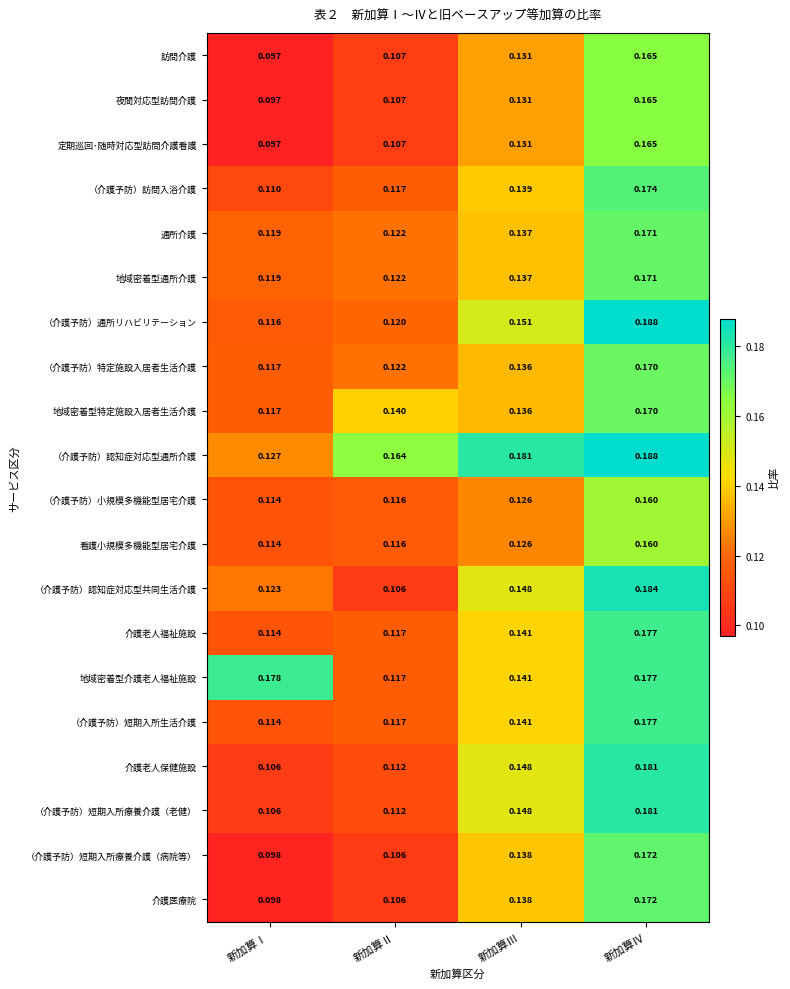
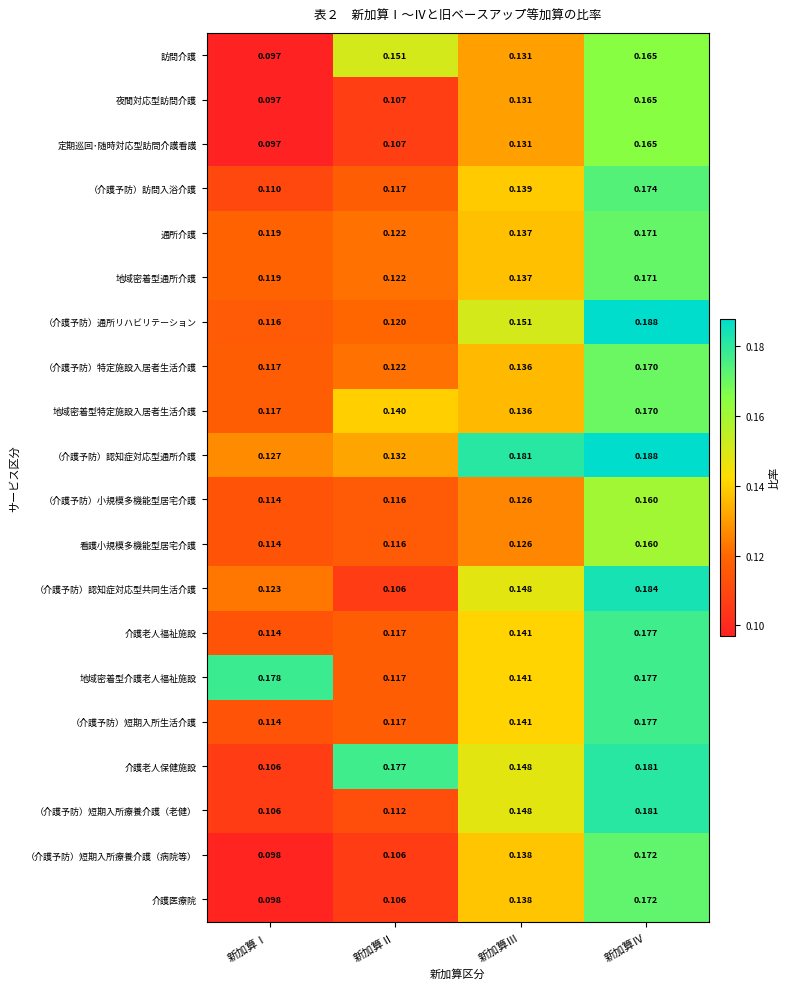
  {
    "訪問介護": {
      "新加算Ⅰ": 0.097,
-     "新加算Ⅱ": 0.107,
+     "新加算Ⅱ": 0.151,
      "新加算Ⅲ": 0.131,
      "新加算Ⅳ": 0.165
    },
    "夜間対応型訪問介護": {
      "新加算Ⅰ": 0.097,
      "新加算Ⅱ": 0.107,
      "新加算Ⅲ": 0.131,
      "新加算Ⅳ": 0.165
    },
    "定期巡回･随時対応型訪問介護看護": {
      "新加算Ⅰ": 0.097,
      "新加算Ⅱ": 0.107,
      "新加算Ⅲ": 0.131,
      "新加算Ⅳ": 0.165
    },
    "（介護予防）訪問入浴介護": {
      "新加算Ⅰ": 0.110,
      "新加算Ⅱ": 0.117,
      "新加算Ⅲ": 0.139,
      "新加算Ⅳ": 0.174
    },
    "通所介護": {
      "新加算Ⅰ": 0.119,
      "新加算Ⅱ": 0.122,
      "新加算Ⅲ": 0.137,
      "新加算Ⅳ": 0.171
    },
    "地域密着型通所介護": {
      "新加算Ⅰ": 0.119,
      "新加算Ⅱ": 0.122,
      "新加算Ⅲ": 0.137,
      "新加算Ⅳ": 0.171
    },
    "（介護予防）通所リハビリテーション": {
      "新加算Ⅰ": 0.116,
      "新加算Ⅱ": 0.120,
      "新加算Ⅲ": 0.151,
      "新加算Ⅳ": 0.188
    },
    "（介護予防）特定施設入居者生活介護": {
      "新加算Ⅰ": 0.117,
      "新加算Ⅱ": 0.122,
      "新加算Ⅲ": 0.136,
      "新加算Ⅳ": 0.170
    },
    "地域密着型特定施設入居者生活介護": {
      "新加算Ⅰ": 0.117,
      "新加算Ⅱ": 0.140,
      "新加算Ⅲ": 0.136,
      "新加算Ⅳ": 0.170
    },
    "（介護予防）認知症対応型通所介護": {
      "新加算Ⅰ": 0.127,
-     "新加算Ⅱ": 0.164,
+     "新加算Ⅱ": 0.132,
      "新加算Ⅲ": 0.181,
      "新加算Ⅳ": 0.188
    },
    "（介護予防）小規模多機能型居宅介護": {
      "新加算Ⅰ": 0.114,
      "新加算Ⅱ": 0.116,
      "新加算Ⅲ": 0.126,
      "新加算Ⅳ": 0.160
    },
    "看護小規模多機能型居宅介護": {
      "新加算Ⅰ": 0.114,
      "新加算Ⅱ": 0.116,
      "新加算Ⅲ": 0.126,
      "新加算Ⅳ": 0.160
    },
    "（介護予防）認知症対応型共同生活介護": {
      "新加算Ⅰ": 0.123,
      "新加算Ⅱ": 0.106,
      "新加算Ⅲ": 0.148,
      "新加算Ⅳ": 0.184
    },
    "介護老人福祉施設": {
      "新加算Ⅰ": 0.114,
      "新加算Ⅱ": 0.117,
      "新加算Ⅲ": 0.141,
      "新加算Ⅳ": 0.177
    },
    "地域密着型介護老人福祉施設": {
      "新加算Ⅰ": 0.178,
      "新加算Ⅱ": 0.117,
      "新加算Ⅲ": 0.141,
      "新加算Ⅳ": 0.177
    },
    "（介護予防）短期入所生活介護": {
      "新加算Ⅰ": 0.114,
      "新加算Ⅱ": 0.117,
      "新加算Ⅲ": 0.141,
      "新加算Ⅳ": 0.177
    },
    "介護老人保健施設": {
      "新加算Ⅰ": 0.106,
-     "新加算Ⅱ": 0.112,
+     "新加算Ⅱ": 0.177,
      "新加算Ⅲ": 0.148,
      "新加算Ⅳ": 0.181
    },
    "（介護予防）短期入所療養介護（老健）": {
      "新加算Ⅰ": 0.106,
      "新加算Ⅱ": 0.112,
      "新加算Ⅲ": 0.148,
      "新加算Ⅳ": 0.181
    },
    "（介護予防）短期入所療養介護（病院等）": {
      "新加算Ⅰ": 0.098,
      "新加算Ⅱ": 0.106,
      "新加算Ⅲ": 0.138,
      "新加算Ⅳ": 0.172
    },
    "介護医療院": {
      "新加算Ⅰ": 0.098,
      "新加算Ⅱ": 0.106,
      "新加算Ⅲ": 0.138,
      "新加算Ⅳ": 0.172
    }
  }
